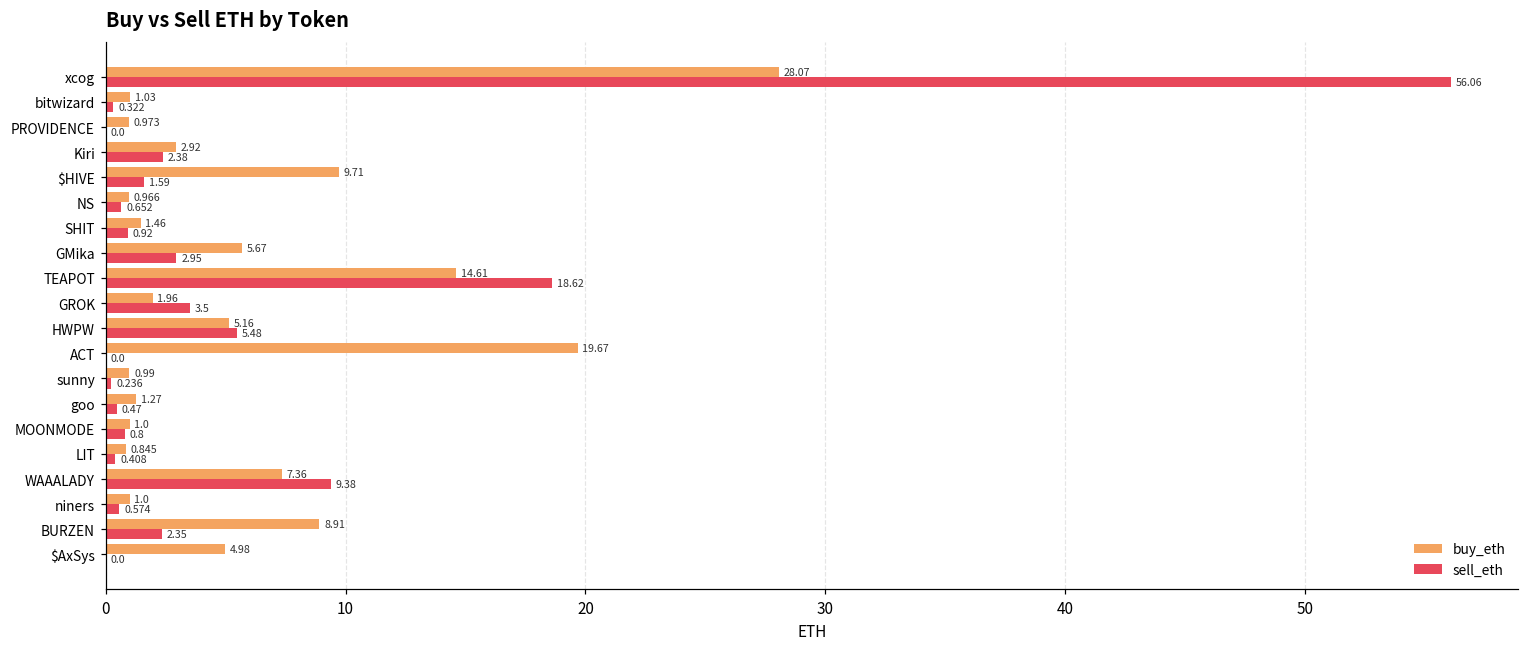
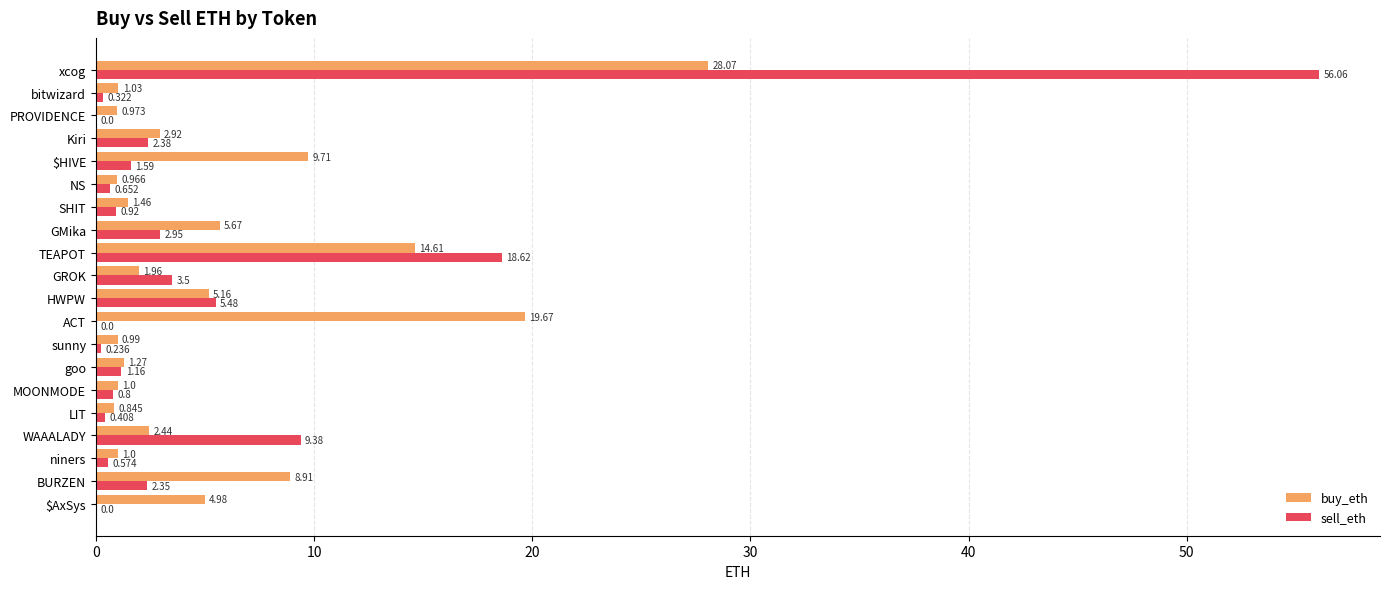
  {
    "buy_eth": {
      "xcog": 28.07,
      "bitwizard": 1.03,
      "PROVIDENCE": 0.973,
      "Kiri": 2.92,
      "$HIVE": 9.71,
      "NS": 0.966,
      "SHIT": 1.46,
      "GMika": 5.67,
      "TEAPOT": 14.61,
      "GROK": 1.96,
      "HWPW": 5.16,
      "ACT": 19.67,
      "sunny": 0.99,
      "goo": 1.27,
      "MOONMODE": 1.0,
      "LIT": 0.845,
-     "WAAALADY": 7.36,
+     "WAAALADY": 2.44,
      "niners": 1.0,
      "BURZEN": 8.91,
      "$AxSys": 4.98
    },
    "sell_eth": {
      "xcog": 56.06,
      "bitwizard": 0.322,
      "PROVIDENCE": 0.0,
      "Kiri": 2.38,
      "$HIVE": 1.59,
      "NS": 0.652,
      "SHIT": 0.92,
      "GMika": 2.95,
      "TEAPOT": 18.62,
      "GROK": 3.5,
      "HWPW": 5.48,
      "ACT": 0.0,
      "sunny": 0.236,
-     "goo": 0.47,
+     "goo": 1.16,
      "MOONMODE": 0.8,
      "LIT": 0.408,
      "WAAALADY": 9.38,
      "niners": 0.574,
      "BURZEN": 2.35,
      "$AxSys": 0.0
    }
  }
